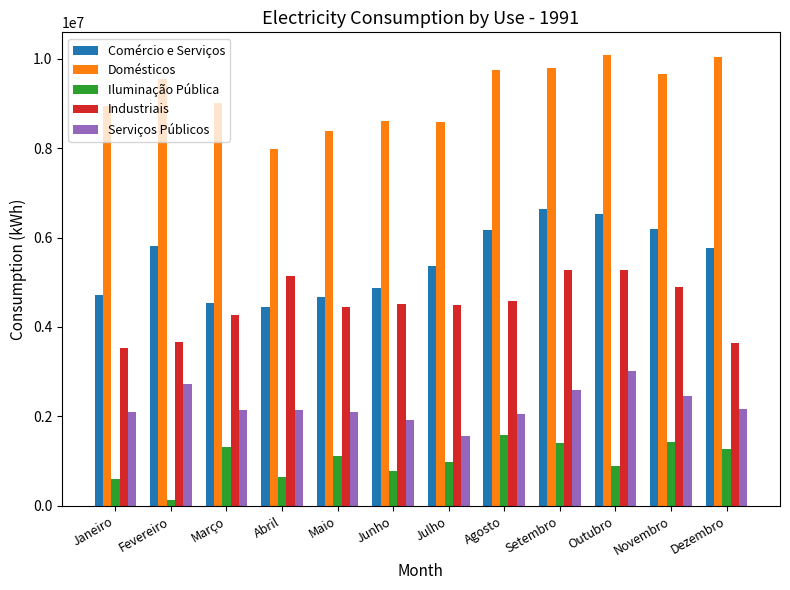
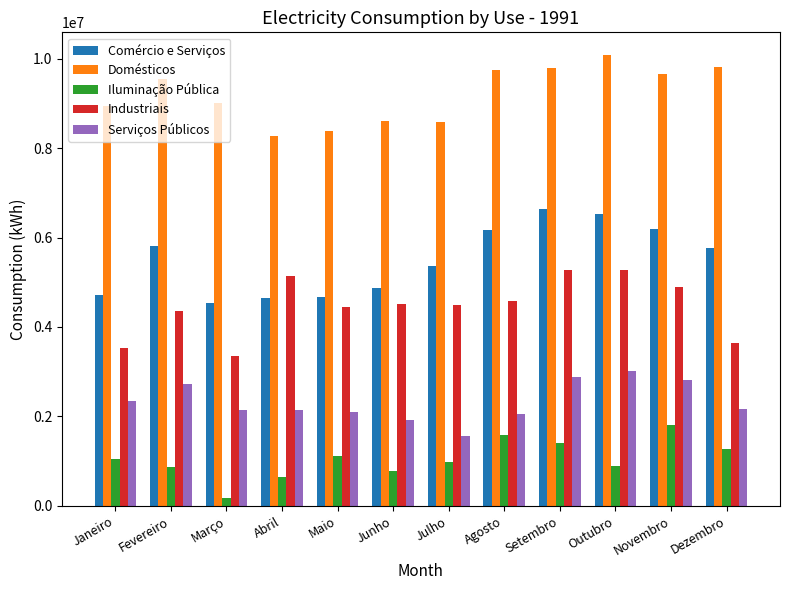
  {
    "Comércio e Serviços": {
      "Janeiro": 4700000,
      "Fevereiro": 5800000,
      "Março": 4500000,
-     "Abril": 4400000,
+     "Abril": 4600000,
      "Maio": 4700000,
      "Junho": 4900000,
      "Julho": 5400000,
      "Agosto": 6200000,
      "Setembro": 6600000,
      "Outubro": 6500000,
      "Novembro": 6200000,
      "Dezembro": 5800000
    },
    "Domésticos": {
-     "Abril": 8000000,
+     "Abril": 8300000,
      "Maio": 8400000,
      "Junho": 8600000,
      "Julho": 8600000,
      "Agosto": 9800000,
      "Setembro": 9800000,
      "Outubro": 10100000,
      "Novembro": 9700000,
-     "Dezembro": 10000000
+     "Dezembro": 9800000
    },
    "Iluminação Pública": {
-     "Janeiro": 600000,
-     "Fevereiro": 100000,
-     "Março": 1300000,
+     "Janeiro": 1000000,
+     "Fevereiro": 900000,
+     "Março": 200000,
      "Abril": 600000,
      "Maio": 1100000,
      "Junho": 800000,
      "Julho": 1000000,
      "Agosto": 1600000,
      "Setembro": 1400000,
      "Outubro": 900000,
-     "Novembro": 1400000,
+     "Novembro": 1800000,
      "Dezembro": 1300000
    },
    "Industriais": {
      "Janeiro": 3500000,
-     "Fevereiro": 3700000,
-     "Março": 4300000,
+     "Fevereiro": 4400000,
+     "Março": 3400000,
      "Abril": 5100000,
      "Maio": 4500000,
      "Junho": 4500000,
      "Julho": 4500000,
      "Agosto": 4600000,
      "Setembro": 5300000,
      "Outubro": 5300000,
      "Novembro": 4900000,
      "Dezembro": 3600000
    },
    "Serviços Públicos": {
-     "Janeiro": 2100000,
+     "Janeiro": 2300000,
      "Fevereiro": 2700000,
      "Março": 2200000,
      "Abril": 2100000,
      "Maio": 2100000,
      "Junho": 1900000,
      "Julho": 1600000,
      "Agosto": 2000000,
-     "Setembro": 2600000,
+     "Setembro": 2900000,
      "Outubro": 3000000,
-     "Novembro": 2400000,
+     "Novembro": 2800000,
      "Dezembro": 2200000
    }
  }
